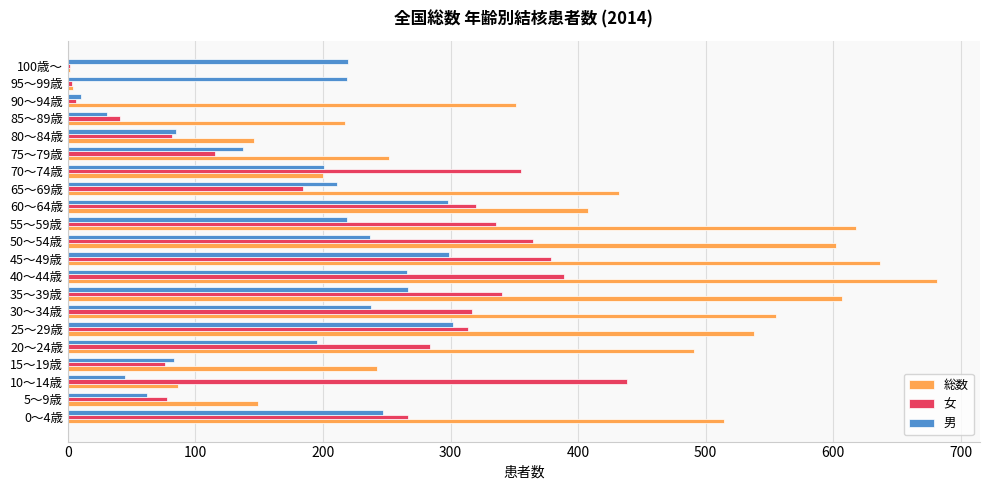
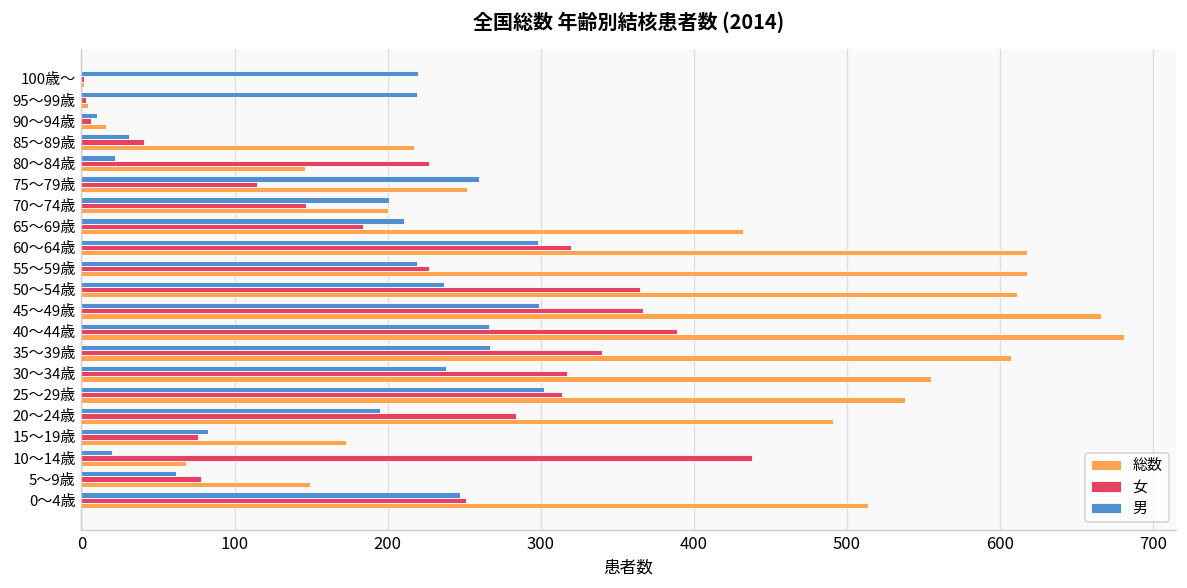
  {
    "総数": {
      "100歳～": 2,
      "95～99歳": 4,
-     "90～94歳": 351,
+     "90～94歳": 16,
      "85～89歳": 217,
      "80～84歳": 146,
      "75～79歳": 252,
      "70～74歳": 200,
      "65～69歳": 432,
-     "60～64歳": 408,
+     "60～64歳": 618,
      "55～59歳": 618,
-     "50～54歳": 602,
-     "45～49歳": 637,
+     "50～54歳": 611,
+     "45～49歳": 666,
      "40～44歳": 681,
      "35～39歳": 607,
      "30～34歳": 555,
      "25～29歳": 538,
      "20～24歳": 491,
-     "15～19歳": 242,
-     "10～14歳": 86,
+     "15～19歳": 173,
+     "10～14歳": 68,
      "5～9歳": 149,
      "0～4歳": 514
    },
    "女": {
      "100歳～": 2,
      "95～99歳": 3,
      "90～94歳": 6,
      "85～89歳": 41,
-     "80～84歳": 82,
+     "80～84歳": 227,
      "75～79歳": 115,
-     "70～74歳": 355,
+     "70～74歳": 147,
      "65～69歳": 184,
      "60～64歳": 320,
-     "55～59歳": 336,
+     "55～59歳": 227,
      "50～54歳": 365,
-     "45～49歳": 379,
+     "45～49歳": 367,
      "40～44歳": 389,
      "35～39歳": 340,
      "30～34歳": 317,
      "25～29歳": 314,
      "20～24歳": 284,
      "15～19歳": 76,
      "10～14歳": 438,
      "5～9歳": 78,
-     "0～4歳": 267
+     "0～4歳": 251
    },
    "男": {
      "100歳～": 220,
      "95～99歳": 219,
      "90～94歳": 10,
      "85～89歳": 31,
-     "80～84歳": 85,
-     "75～79歳": 137,
+     "80～84歳": 22,
+     "75～79歳": 260,
      "70～74歳": 201,
      "65～69歳": 211,
      "60～64歳": 298,
      "55～59歳": 219,
      "50～54歳": 237,
      "45～49歳": 299,
      "40～44歳": 266,
      "35～39歳": 267,
      "30～34歳": 238,
      "25～29歳": 302,
      "20～24歳": 195,
      "15～19歳": 83,
-     "10～14歳": 45,
+     "10～14歳": 20,
      "5～9歳": 62,
      "0～4歳": 247
    }
  }
